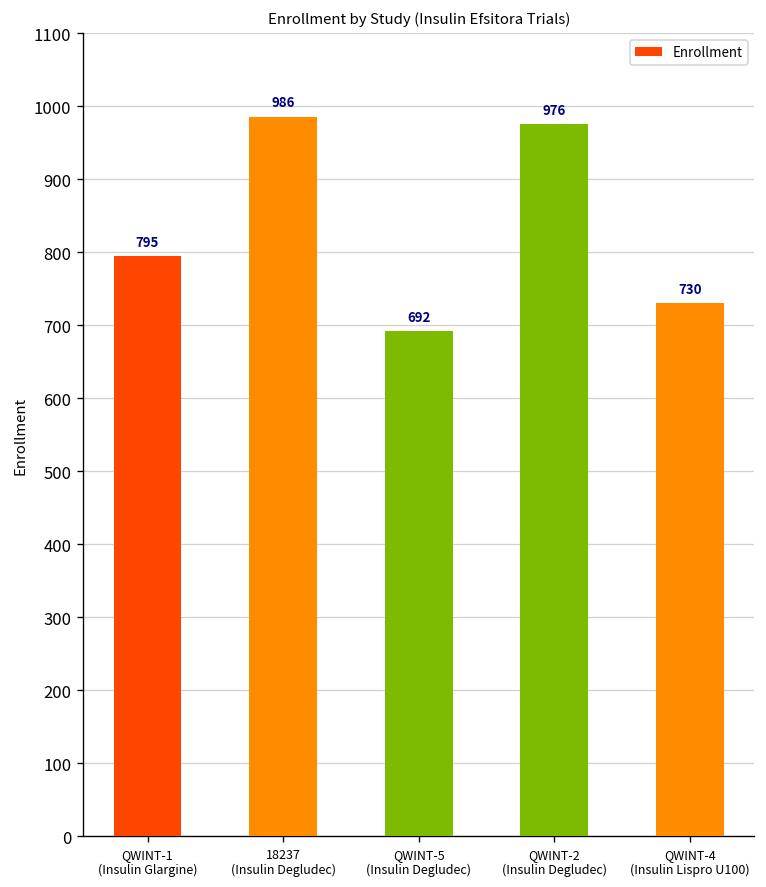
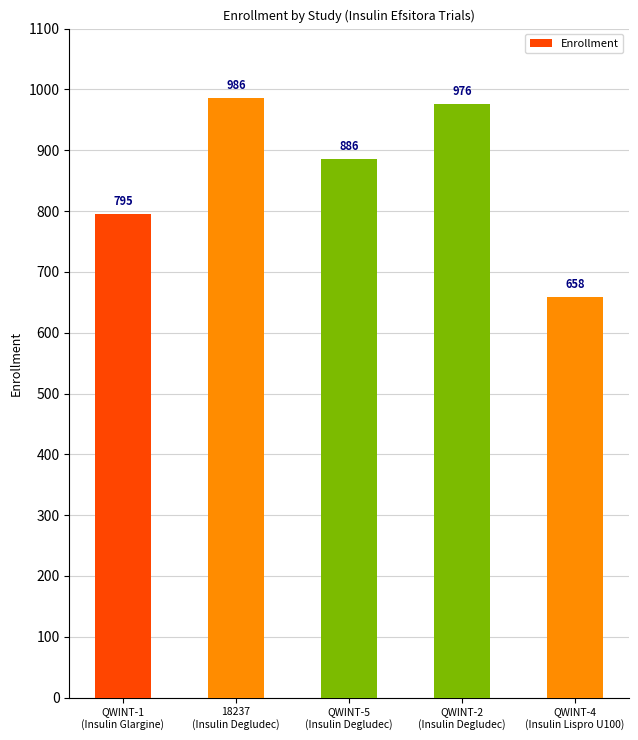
  {
    "QWINT-1 (Insulin Glargine)": 795,
    "18237 (Insulin Degludec)": 986,
-   "QWINT-5 (Insulin Degludec)": 692,
+   "QWINT-5 (Insulin Degludec)": 886,
    "QWINT-2 (Insulin Degludec)": 976,
-   "QWINT-4 (Insulin Lispro U100)": 730
+   "QWINT-4 (Insulin Lispro U100)": 658
  }
